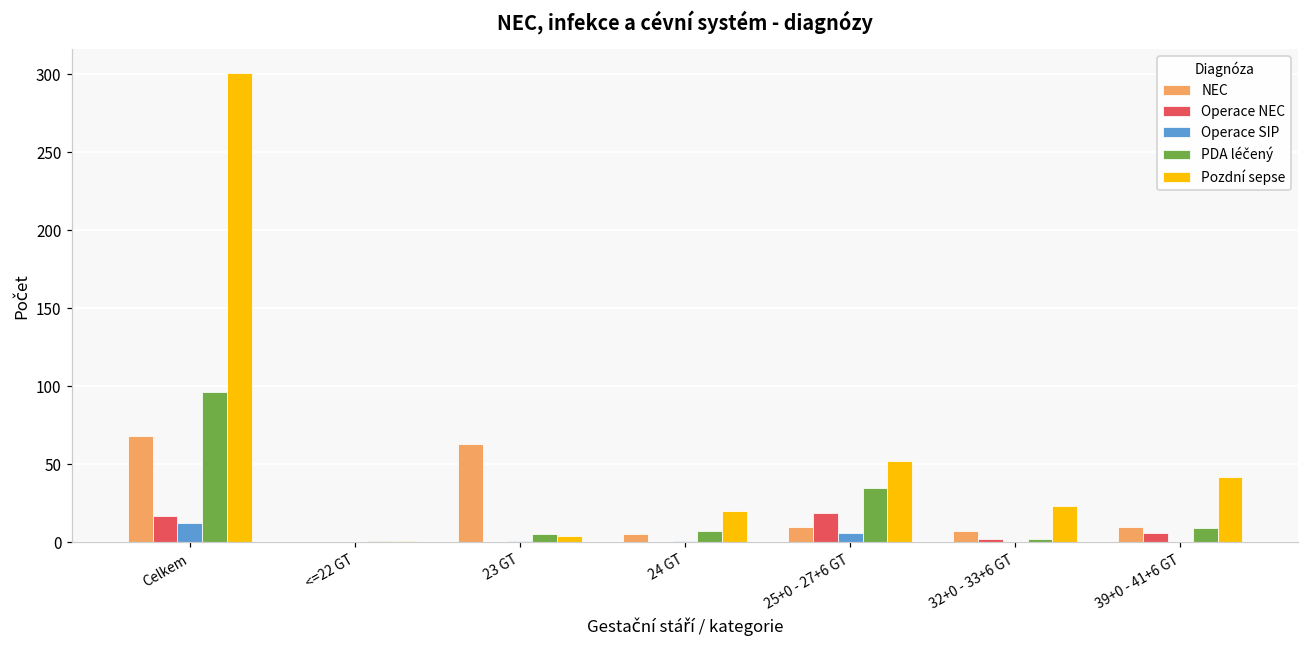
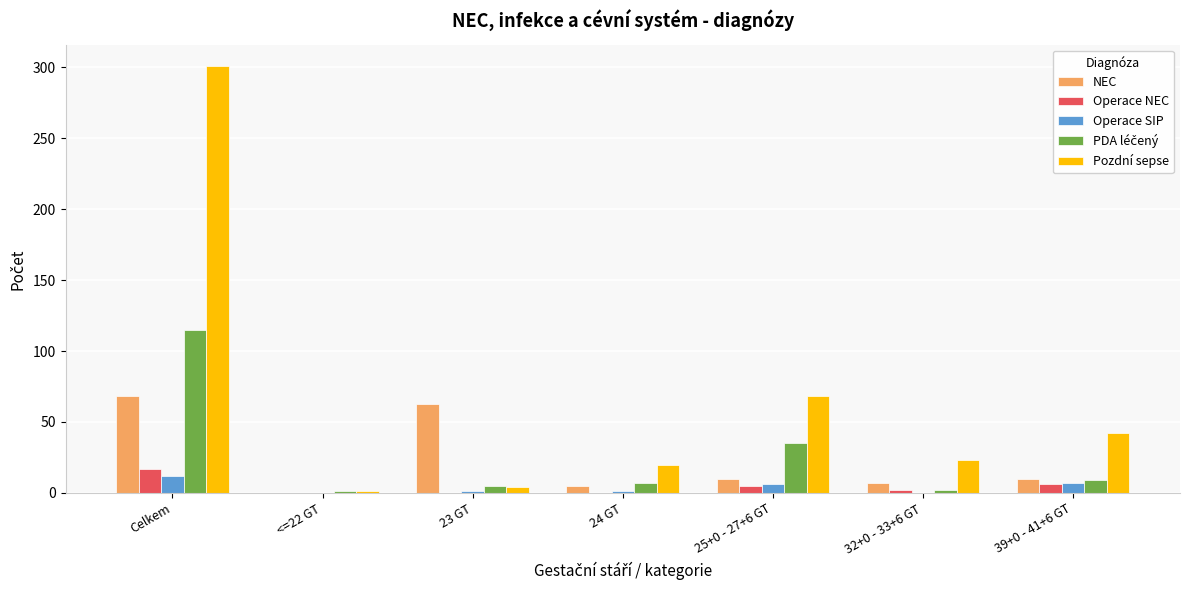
  {
    "NEC": {
      "Celkem": 68,
      "<=22 GT": 0,
      "23 GT": 63,
      "24 GT": 5,
      "25+0 - 27+6 GT": 10,
      "32+0 - 33+6 GT": 7,
      "39+0 - 41+6 GT": 10
    },
    "Operace NEC": {
      "Celkem": 17,
      "<=22 GT": 0,
      "23 GT": 0,
      "24 GT": 0,
-     "25+0 - 27+6 GT": 19,
+     "25+0 - 27+6 GT": 5,
      "32+0 - 33+6 GT": 2,
      "39+0 - 41+6 GT": 6
    },
    "Operace SIP": {
      "Celkem": 12,
      "<=22 GT": 0,
      "25+0 - 27+6 GT": 6,
      "32+0 - 33+6 GT": 0,
-     "39+0 - 41+6 GT": 0
+     "39+0 - 41+6 GT": 7
    },
    "PDA léčený": {
-     "Celkem": 96,
+     "Celkem": 115,
      "23 GT": 5,
      "24 GT": 7,
      "25+0 - 27+6 GT": 35,
      "32+0 - 33+6 GT": 2,
      "39+0 - 41+6 GT": 9
    },
    "Pozdní sepse": {
      "Celkem": 301,
      "23 GT": 4,
      "24 GT": 20,
-     "25+0 - 27+6 GT": 52,
+     "25+0 - 27+6 GT": 68,
      "32+0 - 33+6 GT": 23,
      "39+0 - 41+6 GT": 42
    }
  }
